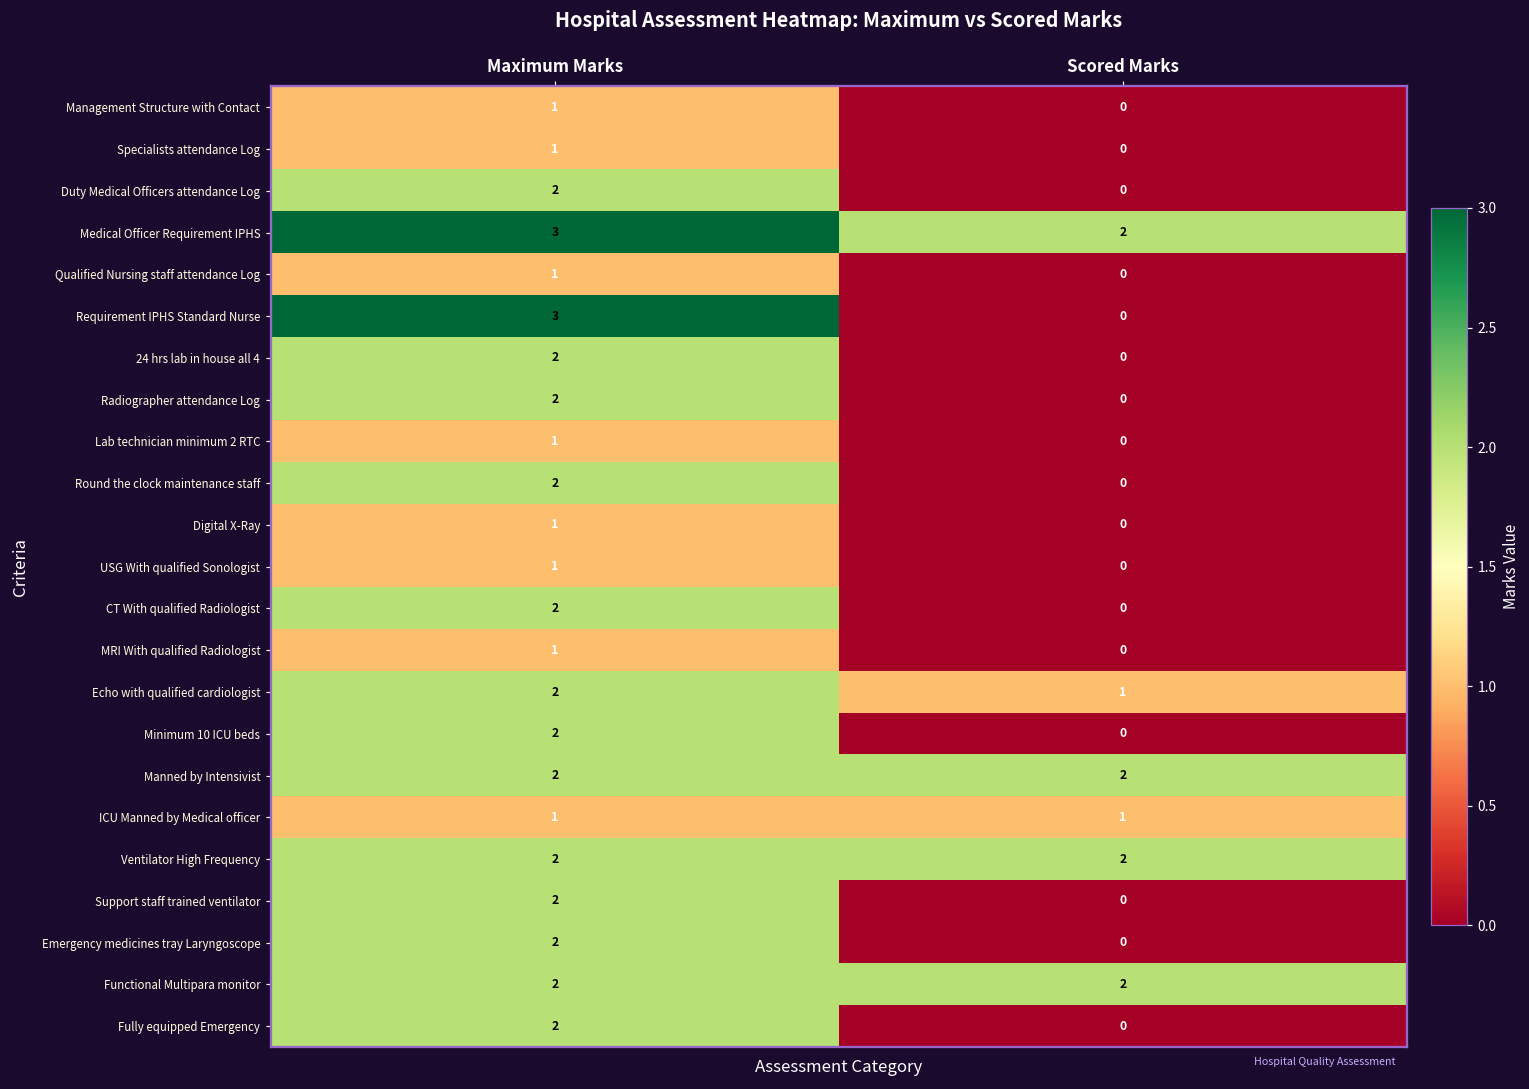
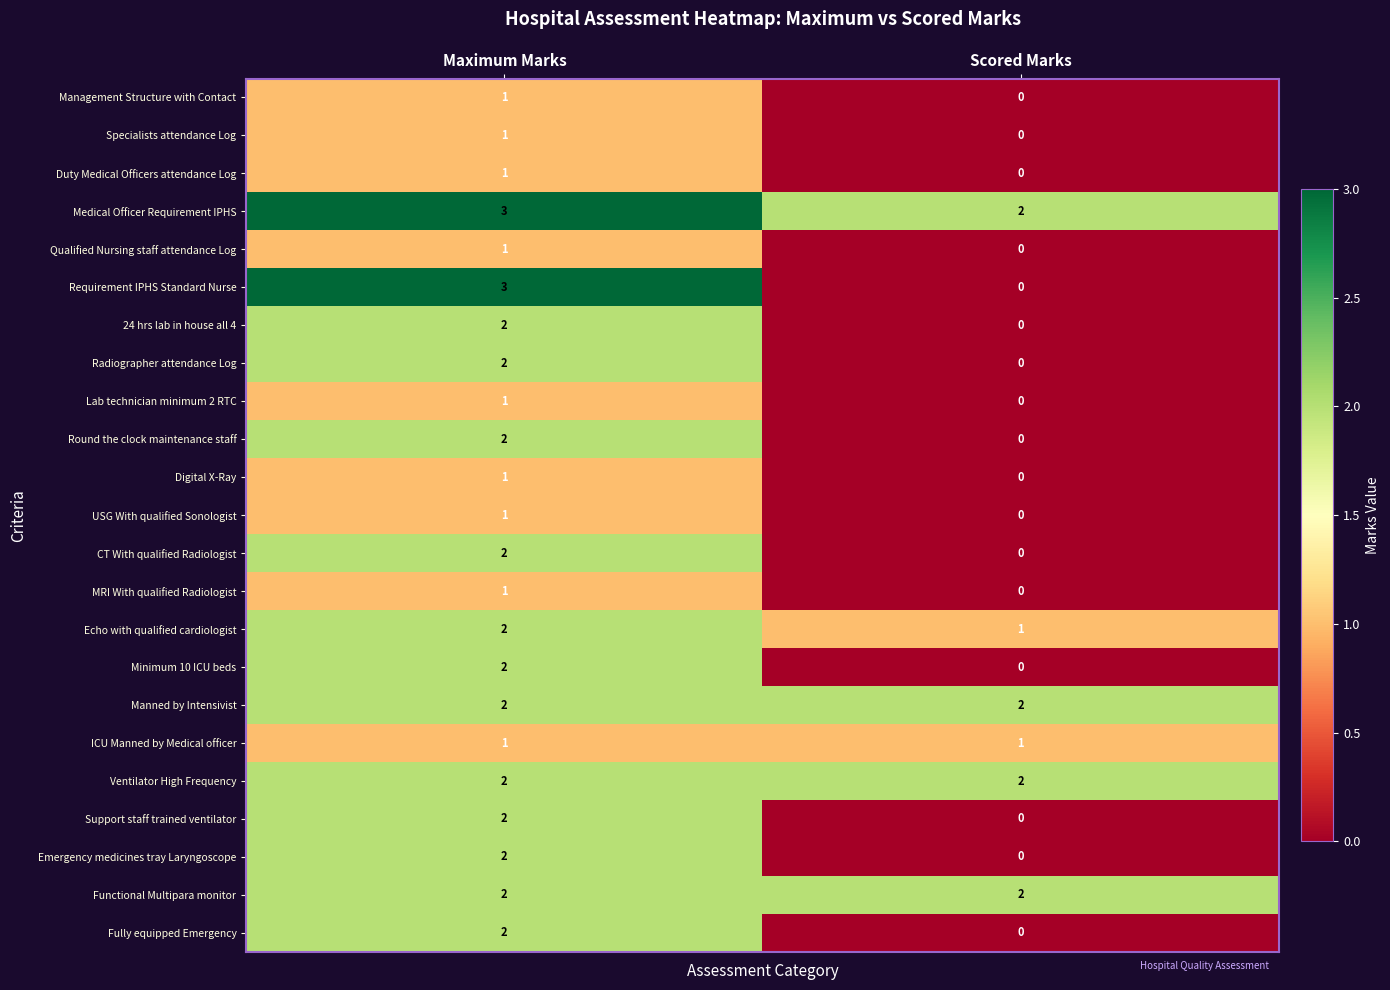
  {
    "Management Structure with Contact": {
      "Maximum Marks": 1,
      "Scored Marks": 0
    },
    "Specialists attendance Log": {
      "Maximum Marks": 1,
      "Scored Marks": 0
    },
    "Duty Medical Officers attendance Log": {
-     "Maximum Marks": 2,
+     "Maximum Marks": 1,
      "Scored Marks": 0
    },
    "Medical Officer Requirement IPHS": {
      "Maximum Marks": 3,
      "Scored Marks": 2
    },
    "Qualified Nursing staff attendance Log": {
      "Maximum Marks": 1,
      "Scored Marks": 0
    },
    "Requirement IPHS Standard Nurse": {
      "Maximum Marks": 3,
      "Scored Marks": 0
    },
    "24 hrs lab in house all 4": {
      "Maximum Marks": 2,
      "Scored Marks": 0
    },
    "Radiographer attendance Log": {
      "Maximum Marks": 2,
      "Scored Marks": 0
    },
    "Lab technician minimum 2 RTC": {
      "Maximum Marks": 1,
      "Scored Marks": 0
    },
    "Round the clock maintenance staff": {
      "Maximum Marks": 2,
      "Scored Marks": 0
    },
    "Digital X-Ray": {
      "Maximum Marks": 1,
      "Scored Marks": 0
    },
    "USG With qualified Sonologist": {
      "Maximum Marks": 1,
      "Scored Marks": 0
    },
    "CT With qualified Radiologist": {
      "Maximum Marks": 2,
      "Scored Marks": 0
    },
    "MRI With qualified Radiologist": {
      "Maximum Marks": 1,
      "Scored Marks": 0
    },
    "Echo with qualified cardiologist": {
      "Maximum Marks": 2,
      "Scored Marks": 1
    },
    "Minimum 10 ICU beds": {
      "Maximum Marks": 2,
      "Scored Marks": 0
    },
    "Manned by Intensivist": {
      "Maximum Marks": 2,
      "Scored Marks": 2
    },
    "ICU Manned by Medical officer": {
      "Maximum Marks": 1,
      "Scored Marks": 1
    },
    "Ventilator High Frequency": {
      "Maximum Marks": 2,
      "Scored Marks": 2
    },
    "Support staff trained ventilator": {
      "Maximum Marks": 2,
      "Scored Marks": 0
    },
    "Emergency medicines tray Laryngoscope": {
      "Maximum Marks": 2,
      "Scored Marks": 0
    },
    "Functional Multipara monitor": {
      "Maximum Marks": 2,
      "Scored Marks": 2
    },
    "Fully equipped Emergency": {
      "Maximum Marks": 2,
      "Scored Marks": 0
    }
  }
